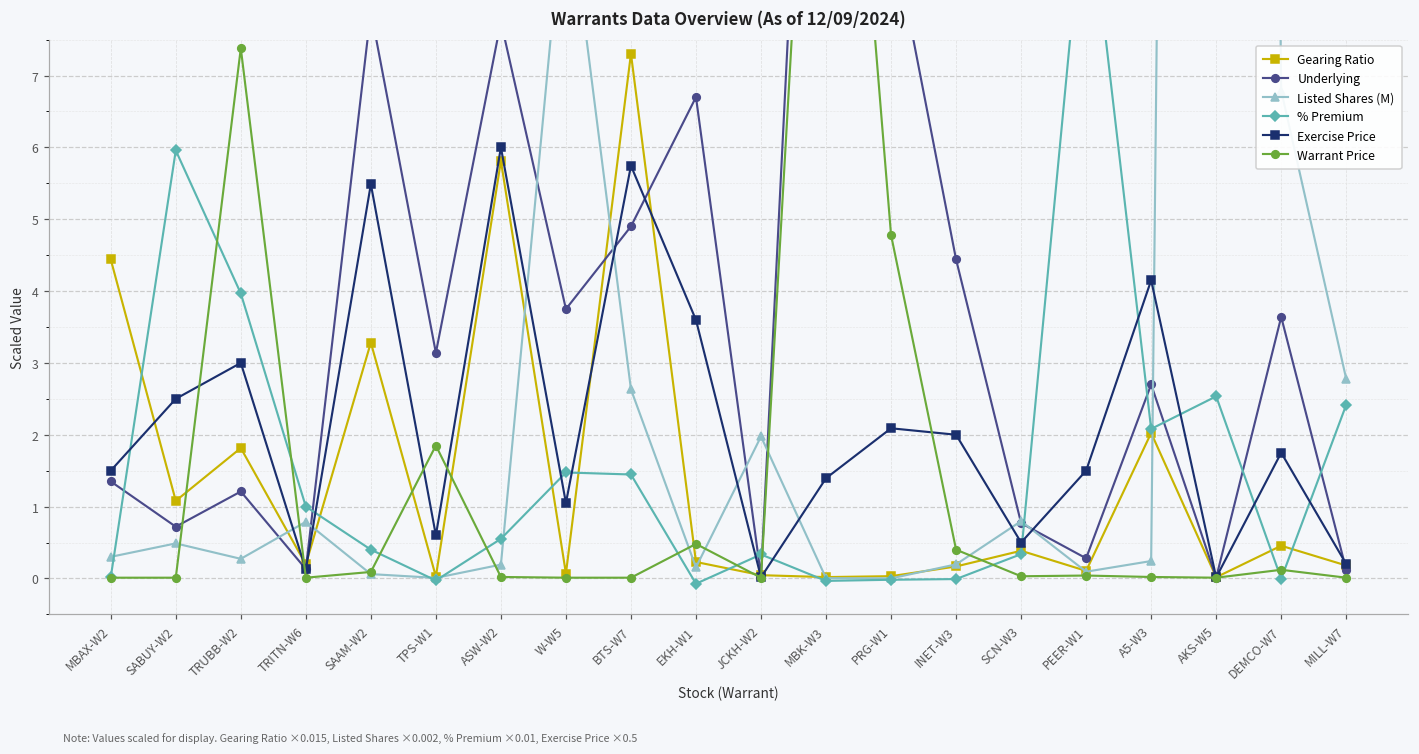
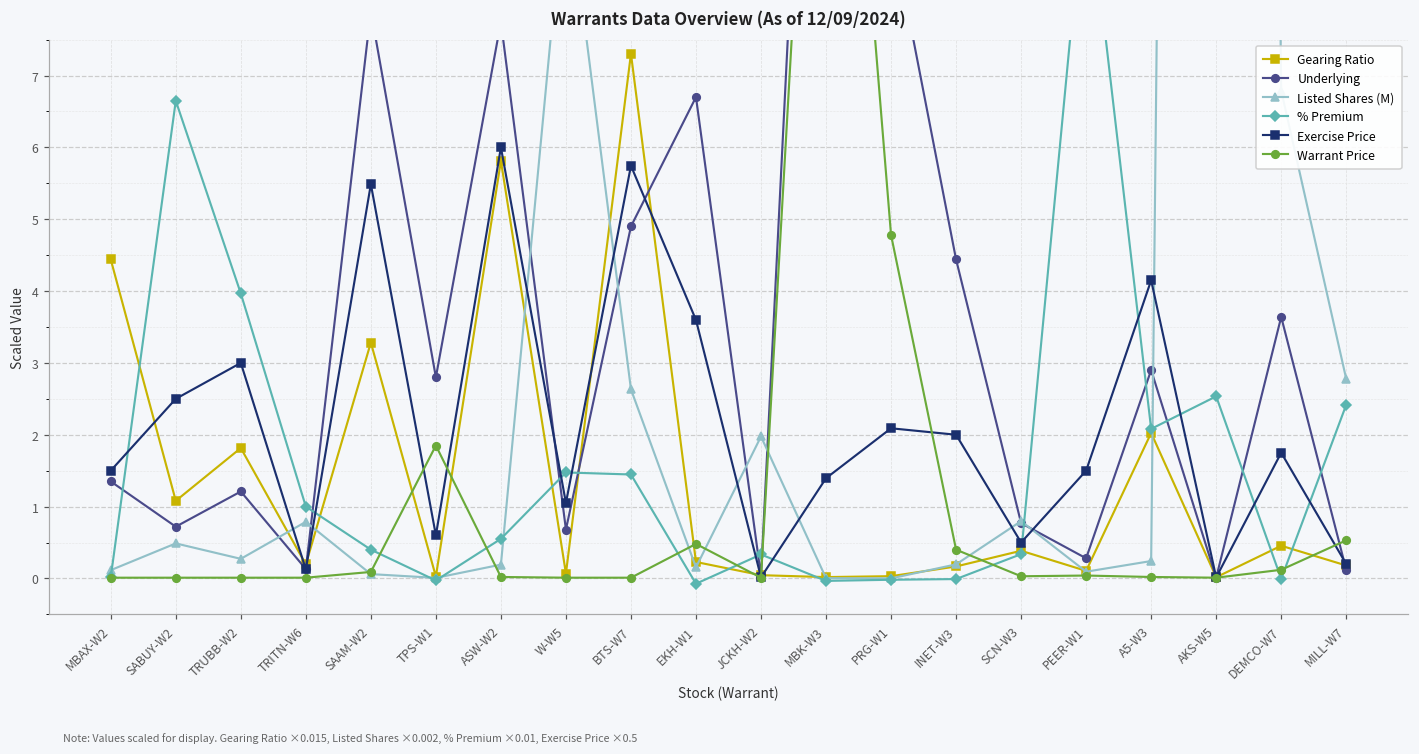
  {
    "Gearing Ratio": {
      "MBAX-W2": 4.4,
      "SABUY-W2": 1.1,
      "TRUBB-W2": 1.8,
      "TRITN-W6": 0.2,
      "SAAM-W2": 3.3,
      "ASW-W2": 5.8,
      "W-W5": 0.1,
      "BTS-W7": 7.3,
      "EKH-W1": 0.2,
      "SCN-W3": 0.4,
      "A5-W3": 2.0,
      "DEMCO-W7": 0.5
    },
    "Underlying": {
      "MBAX-W2": 1.4,
      "SABUY-W2": 0.7,
      "TRUBB-W2": 1.2,
-     "TPS-W1": 3.1,
-     "W-W5": 3.8,
+     "TPS-W1": 2.8,
+     "W-W5": 0.7,
      "BTS-W7": 4.9,
      "EKH-W1": 6.7,
      "INET-W3": 4.4,
      "PEER-W1": 0.3,
-     "A5-W3": 2.7,
+     "A5-W3": 2.9,
      "DEMCO-W7": 3.6,
      "MILL-W7": 0.1
    },
    "Listed Shares (M)": {
-     "MBAX-W2": 0.3,
+     "MBAX-W2": 0.1,
      "SABUY-W2": 0.5,
      "TRUBB-W2": 0.3,
      "TRITN-W6": 0.8,
      "ASW-W2": 0.2,
      "BTS-W7": 2.6,
      "EKH-W1": 0.2,
      "JCKH-W2": 2.0,
      "A5-W3": 0.2,
      "MILL-W7": 2.8
    },
    "% Premium": {
-     "SABUY-W2": 6.0,
+     "SABUY-W2": 6.6,
      "TRUBB-W2": 4.0,
      "TRITN-W6": 1.0,
      "SAAM-W2": 0.4,
      "ASW-W2": 0.6,
      "W-W5": 1.5,
      "BTS-W7": 1.4,
      "EKH-W1": -0.1,
      "JCKH-W2": 0.3,
      "INET-W3": 0.0,
      "SCN-W3": 0.3,
      "A5-W3": 2.1,
      "AKS-W5": 2.5,
      "DEMCO-W7": 0.0,
      "MILL-W7": 2.4
    },
    "Exercise Price": {
      "MBAX-W2": 1.5,
      "SABUY-W2": 2.5,
      "TRUBB-W2": 3.0,
      "SAAM-W2": 5.5,
      "TPS-W1": 0.6,
      "ASW-W2": 6.0,
      "W-W5": 1.1,
      "BTS-W7": 5.7,
      "EKH-W1": 3.6,
      "MBK-W3": 1.4,
      "PRG-W1": 2.1,
      "INET-W3": 2.0,
      "SCN-W3": 0.5,
      "PEER-W1": 1.5,
      "A5-W3": 4.2,
      "DEMCO-W7": 1.8
    },
    "Warrant Price": {
      "SABUY-W2": 0.0,
-     "TRUBB-W2": 7.4,
+     "TRUBB-W2": 0.0,
      "TRITN-W6": 0.0,
      "TPS-W1": 1.9,
      "ASW-W2": 0.0,
      "W-W5": 0.0,
      "BTS-W7": 0.0,
      "EKH-W1": 0.5,
      "PRG-W1": 4.8,
      "INET-W3": 0.4,
      "SCN-W3": 0.0,
      "PEER-W1": 0.0,
      "A5-W3": 0.0,
      "DEMCO-W7": 0.1,
-     "MILL-W7": 0.0
+     "MILL-W7": 0.5
    }
  }
